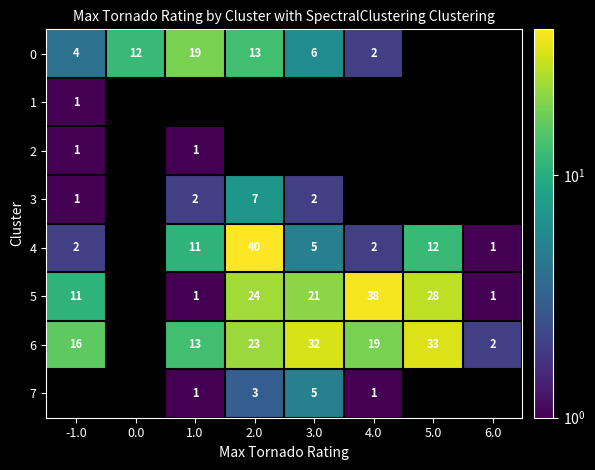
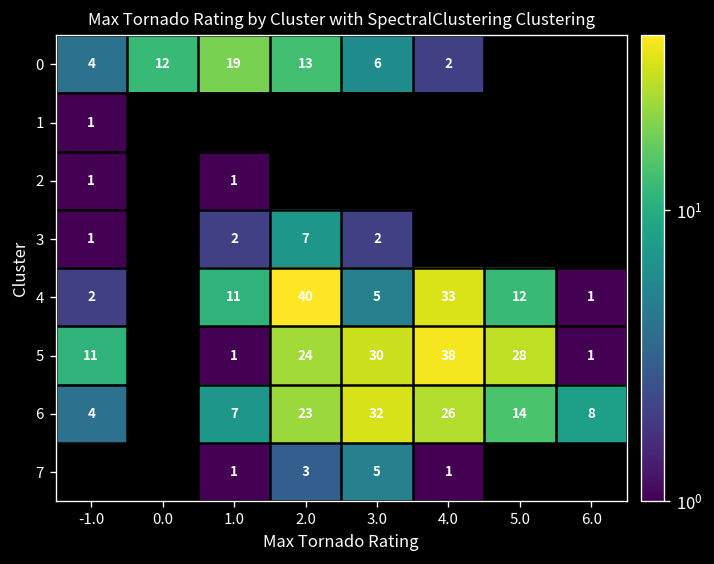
  {
    "0": {
      "-1.0": 4,
      "0.0": 12,
      "1.0": 19,
      "2.0": 13,
      "3.0": 6,
      "4.0": 2
    },
    "1": {
      "-1.0": 1
    },
    "2": {
      "-1.0": 1,
      "1.0": 1
    },
    "3": {
      "-1.0": 1,
      "1.0": 2,
      "2.0": 7,
      "3.0": 2
    },
    "4": {
      "-1.0": 2,
      "1.0": 11,
      "2.0": 40,
      "3.0": 5,
-     "4.0": 2,
+     "4.0": 33,
      "5.0": 12,
      "6.0": 1
    },
    "5": {
      "-1.0": 11,
      "1.0": 1,
      "2.0": 24,
-     "3.0": 21,
+     "3.0": 30,
      "4.0": 38,
      "5.0": 28,
      "6.0": 1
    },
    "6": {
-     "-1.0": 16,
-     "1.0": 13,
+     "-1.0": 4,
+     "1.0": 7,
      "2.0": 23,
      "3.0": 32,
-     "4.0": 19,
-     "5.0": 33,
-     "6.0": 2
+     "4.0": 26,
+     "5.0": 14,
+     "6.0": 8
    },
    "7": {
      "1.0": 1,
      "2.0": 3,
      "3.0": 5,
      "4.0": 1
    }
  }
